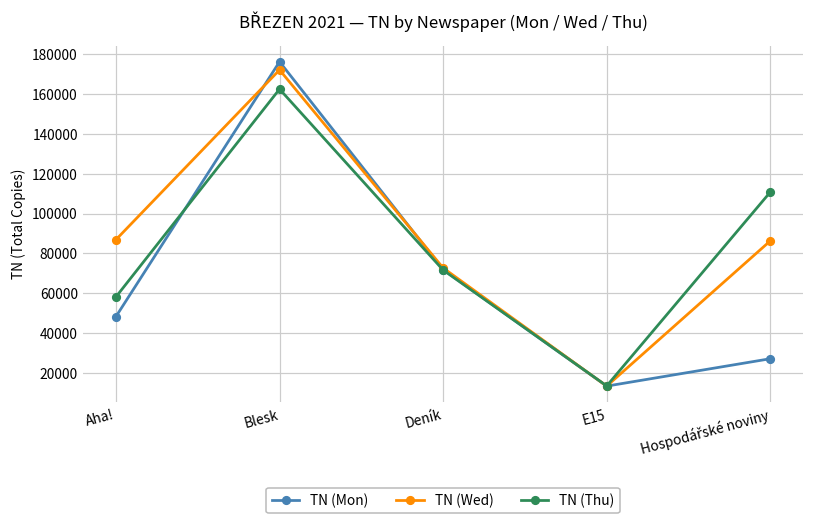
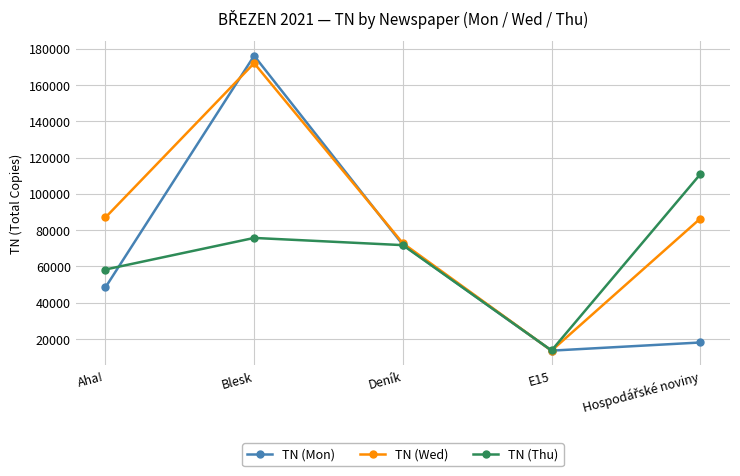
  {
    "TN (Mon)": {
      "Aha!": 48000,
      "Blesk": 176000,
-     "Hospodářské noviny": 27000
+     "Hospodářské noviny": 18000
    },
    "TN (Wed)": {
      "Aha!": 87000,
      "Blesk": 172000,
      "Hospodářské noviny": 86000
    },
    "TN (Thu)": {
      "Aha!": 58000,
-     "Blesk": 162000,
+     "Blesk": 76000,
      "Hospodářské noviny": 111000
    }
  }
